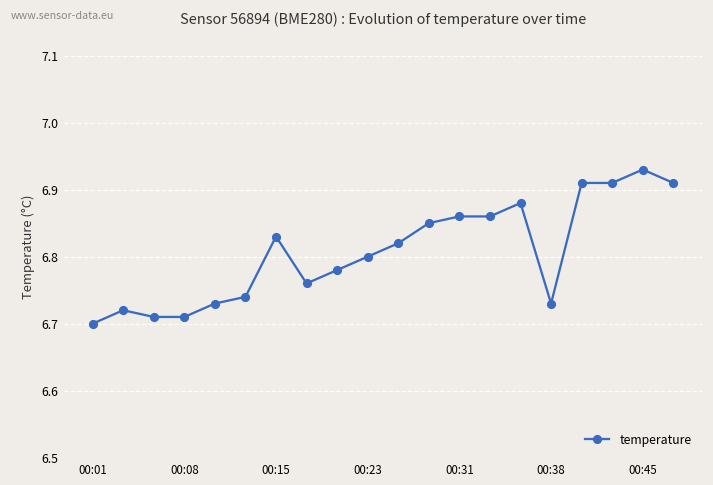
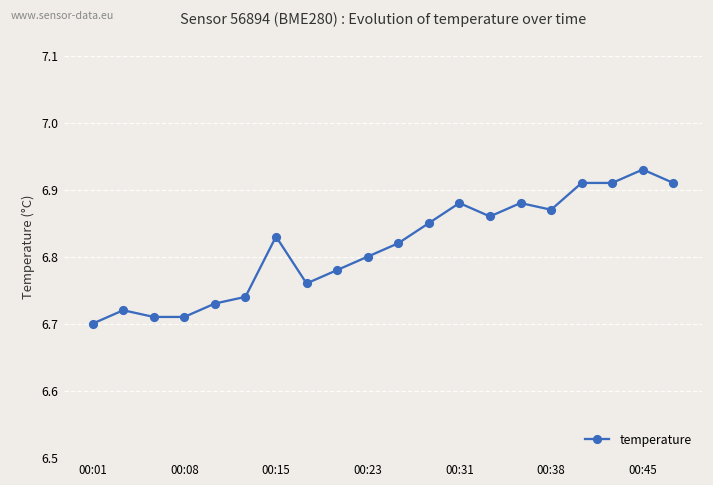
  {
    "00:01": 6.70,
    "00:08": 6.71,
    "00:15": 6.83,
    "00:23": 6.80,
-   "00:31": 6.86,
-   "00:38": 6.73,
+   "00:31": 6.88,
+   "00:38": 6.87,
    "00:45": 6.93
  }
